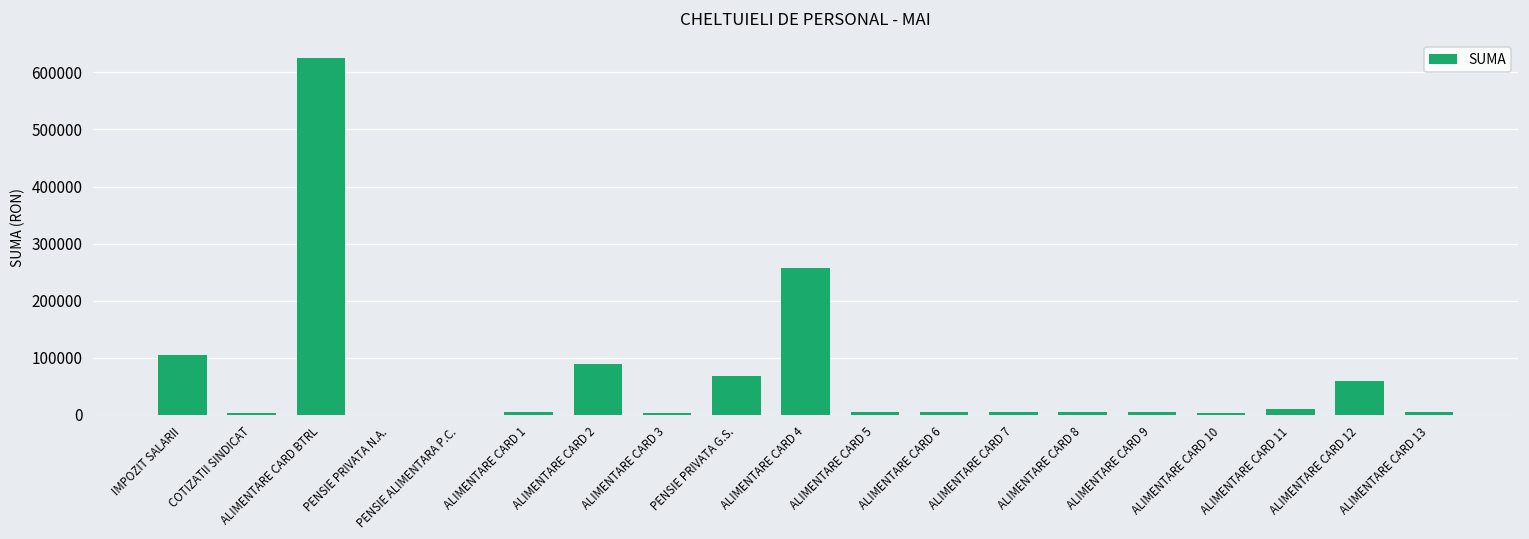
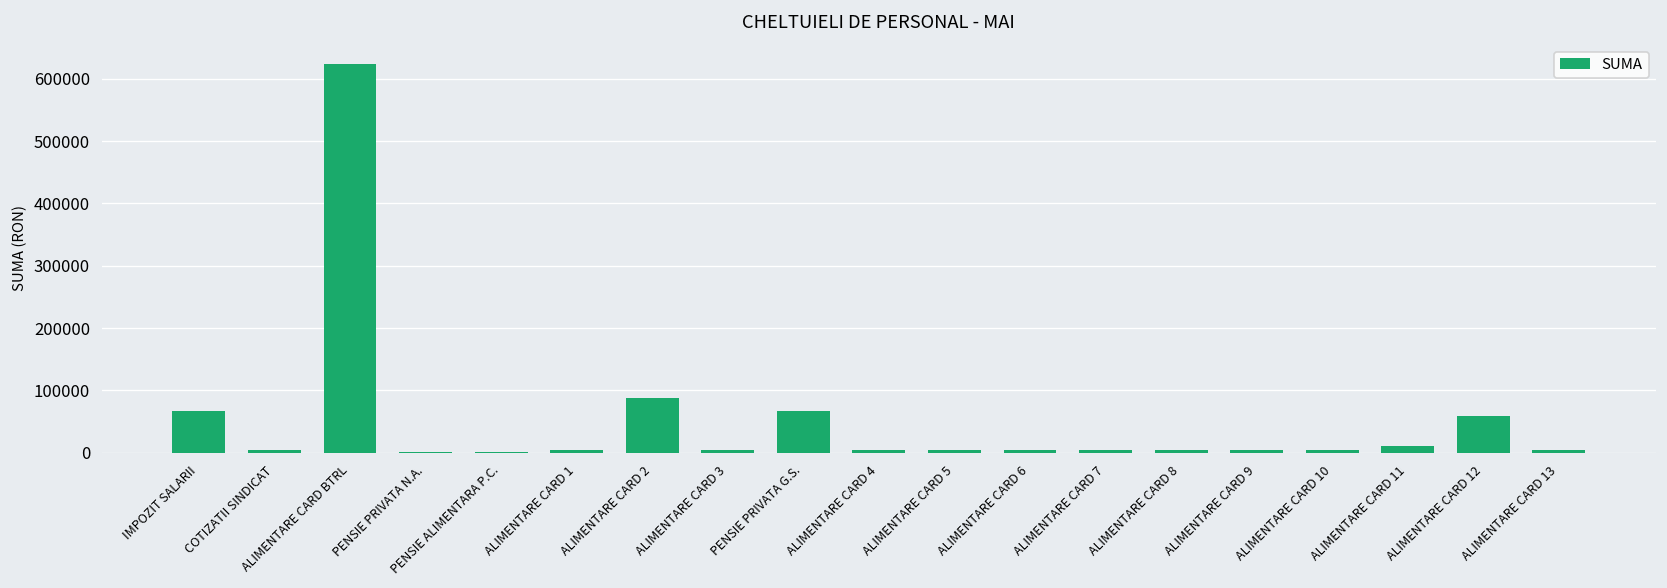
  {
-   "IMPOZIT SALARII": 110000,
+   "IMPOZIT SALARII": 70000,
    "ALIMENTARE CARD BTRL": 620000,
    "ALIMENTARE CARD 2": 90000,
    "PENSIE PRIVATA G.S.": 70000,
-   "ALIMENTARE CARD 4": 260000,
+   "ALIMENTARE CARD 4": 0,
    "ALIMENTARE CARD 11": 10000,
    "ALIMENTARE CARD 12": 60000
  }
